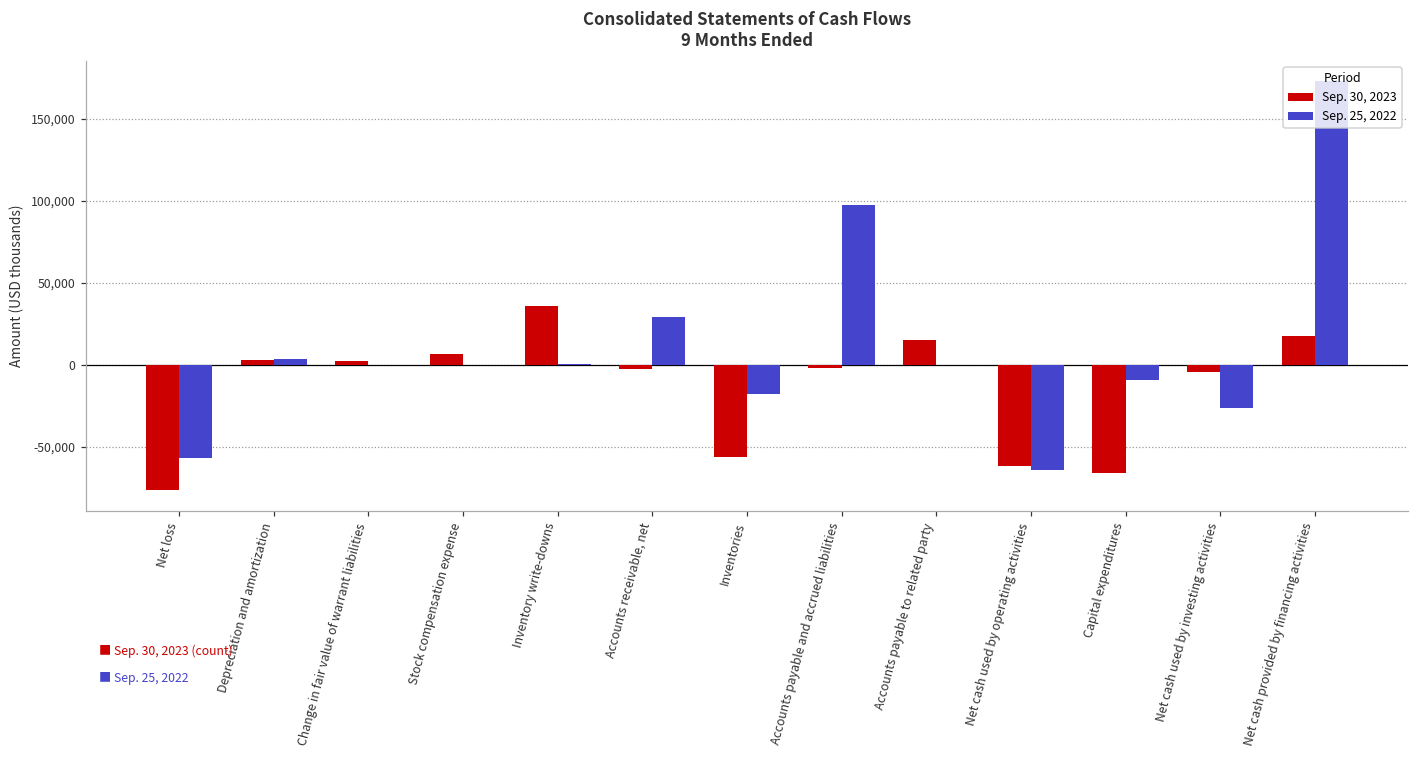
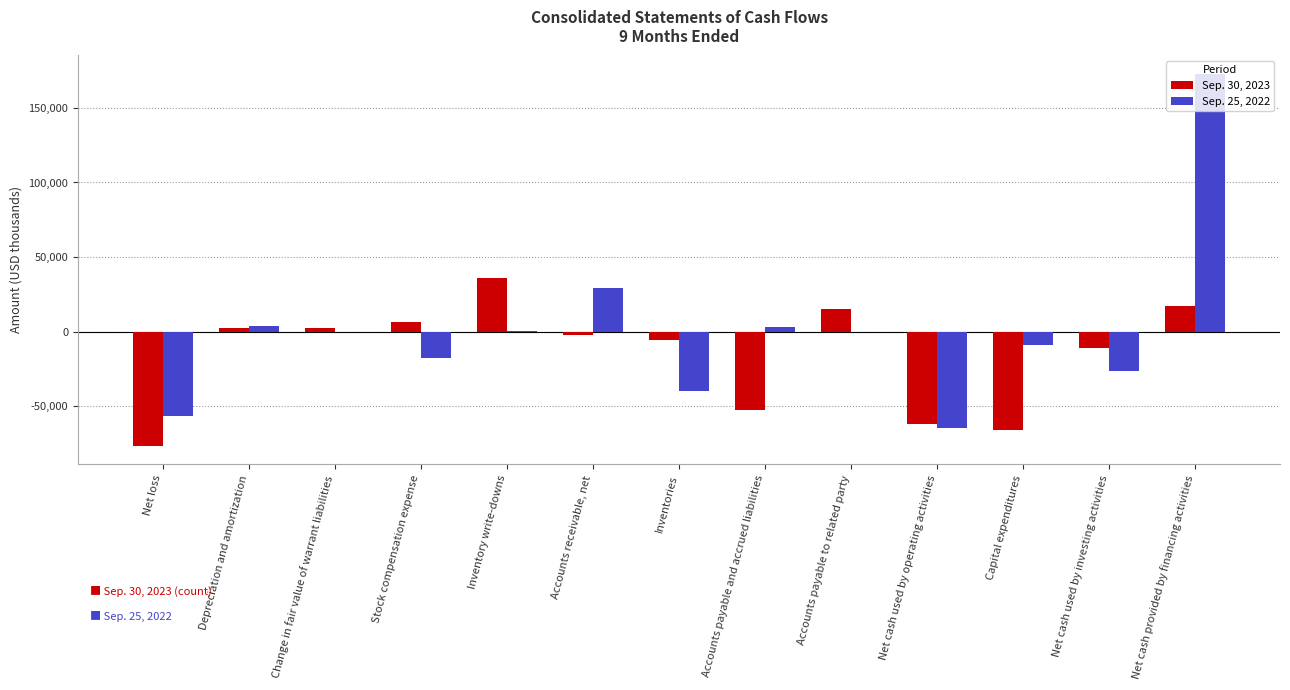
  {
    "Sep. 30, 2023": {
      "Net loss": "-76,000",
      "Depreciation and amortization": "3,000",
      "Change in fair value of warrant liabilities": "2,000",
      "Stock compensation expense": "7,000",
      "Inventory write-downs": "36,000",
      "Accounts receivable, net": "-2,000",
-     "Inventories": "-56,000",
-     "Accounts payable and accrued liabilities": "-2,000",
+     "Inventories": "-5,000",
+     "Accounts payable and accrued liabilities": "-52,000",
      "Accounts payable to related party": "15,000",
      "Net cash used by operating activities": "-62,000",
      "Capital expenditures": "-66,000",
-     "Net cash used by investing activities": "-5,000",
+     "Net cash used by investing activities": "-11,000",
      "Net cash provided by financing activities": "17,000"
    },
    "Sep. 25, 2022": {
      "Net loss": "-57,000",
      "Depreciation and amortization": "4,000",
      "Change in fair value of warrant liabilities": "0",
-     "Stock compensation expense": "0",
+     "Stock compensation expense": "-18,000",
      "Accounts receivable, net": "29,000",
-     "Inventories": "-18,000",
-     "Accounts payable and accrued liabilities": "98,000",
+     "Inventories": "-40,000",
+     "Accounts payable and accrued liabilities": "3,000",
      "Accounts payable to related party": "0",
      "Net cash used by operating activities": "-64,000",
      "Capital expenditures": "-9,000",
      "Net cash used by investing activities": "-26,000"
    }
  }
